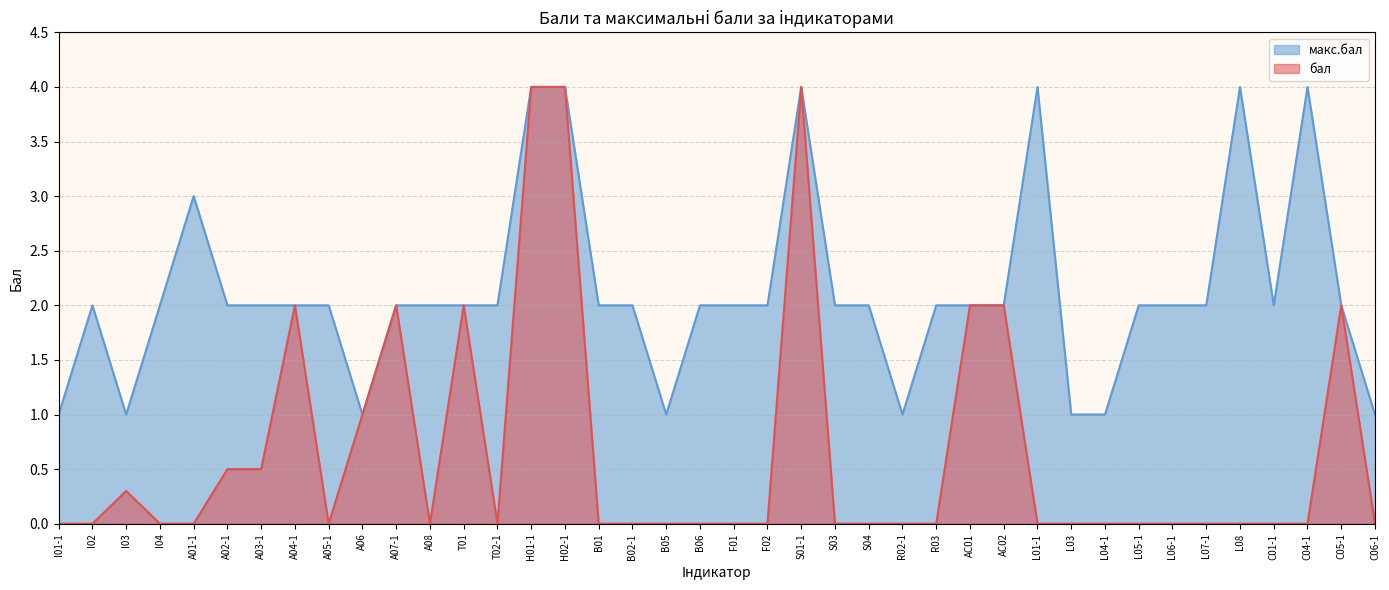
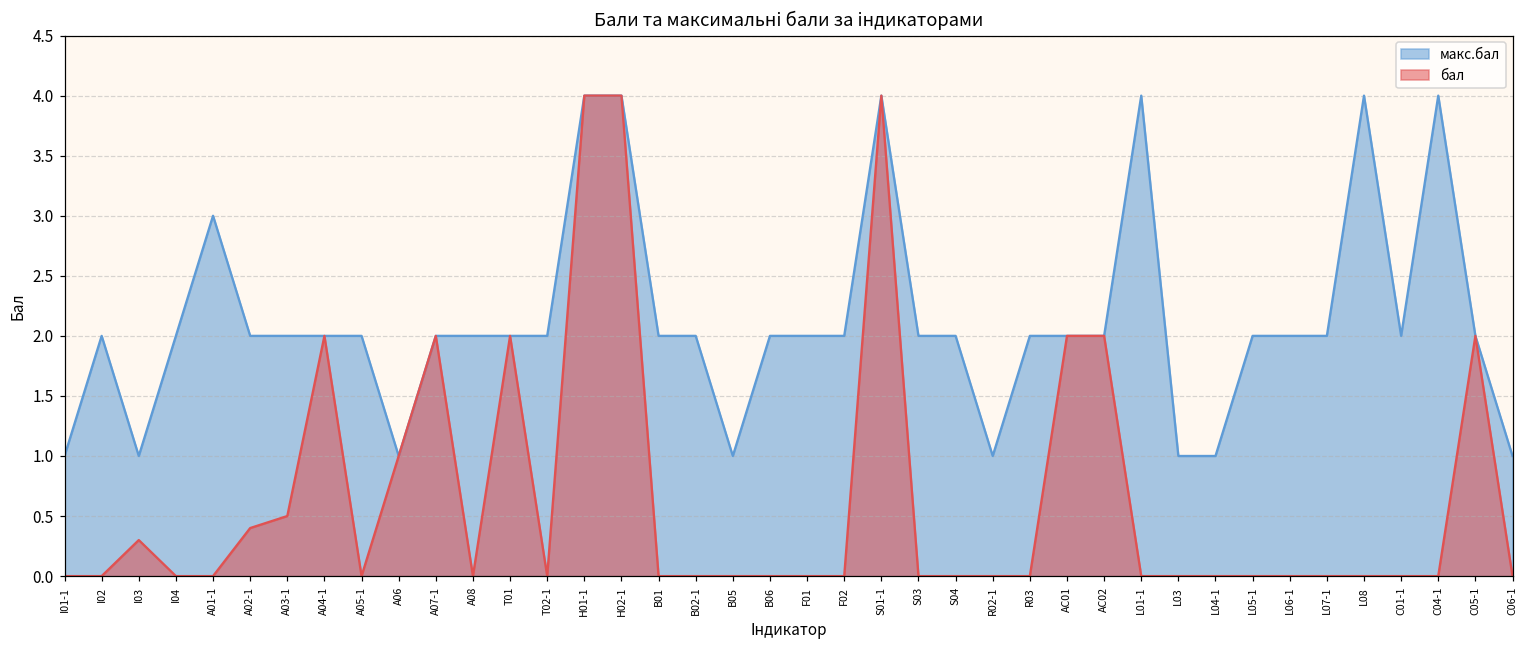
  {
    "макс.бал": {
      "I01-1": 1.0,
      "I02": 2.0,
      "I03": 1.0,
      "I04": 2.0,
      "А01-1": 3.0,
      "А02-1": 2.0,
      "А03-1": 2.0,
      "A05-1": 2.0,
      "А08": 2.0,
      "T02-1": 2.0,
      "B01": 2.0,
      "B02-1": 2.0,
      "B05": 1.0,
      "B06": 2.0,
      "F01": 2.0,
      "F02": 2.0,
      "S03": 2.0,
      "S04": 2.0,
      "R02-1": 1.0,
      "R03": 2.0,
      "L01-1": 4.0,
      "L03": 1.0,
      "L04-1": 1.0,
      "L05-1": 2.0,
      "L06-1": 2.0,
      "L07-1": 2.0,
      "L08": 4.0,
      "C01-1": 2.0,
      "С04-1": 4.0,
      "C06-1": 1.0
    },
    "бал": {
      "I01-1": 0.0,
      "I02": 0.0,
      "I03": 0.3,
      "I04": 0.0,
      "А01-1": 0.0,
-     "А02-1": 0.5,
+     "А02-1": 0.4,
      "А03-1": 0.5,
      "A05-1": 0.0,
      "А08": 0.0,
      "T02-1": 0.0,
      "B01": 0.0,
      "B02-1": 0.0,
      "B05": 0.0,
      "B06": 0.0,
      "F01": 0.0,
      "F02": 0.0,
      "S03": 0.0,
      "S04": 0.0,
      "R02-1": 0.0,
      "R03": 0.0,
      "L01-1": 0.0,
      "L03": 0.0,
      "L04-1": 0.0,
      "L05-1": 0.0,
      "L06-1": 0.0,
      "L07-1": 0.0,
      "L08": 0.0,
      "C01-1": 0.0,
      "С04-1": 0.0,
      "C06-1": 0.0
    }
  }
